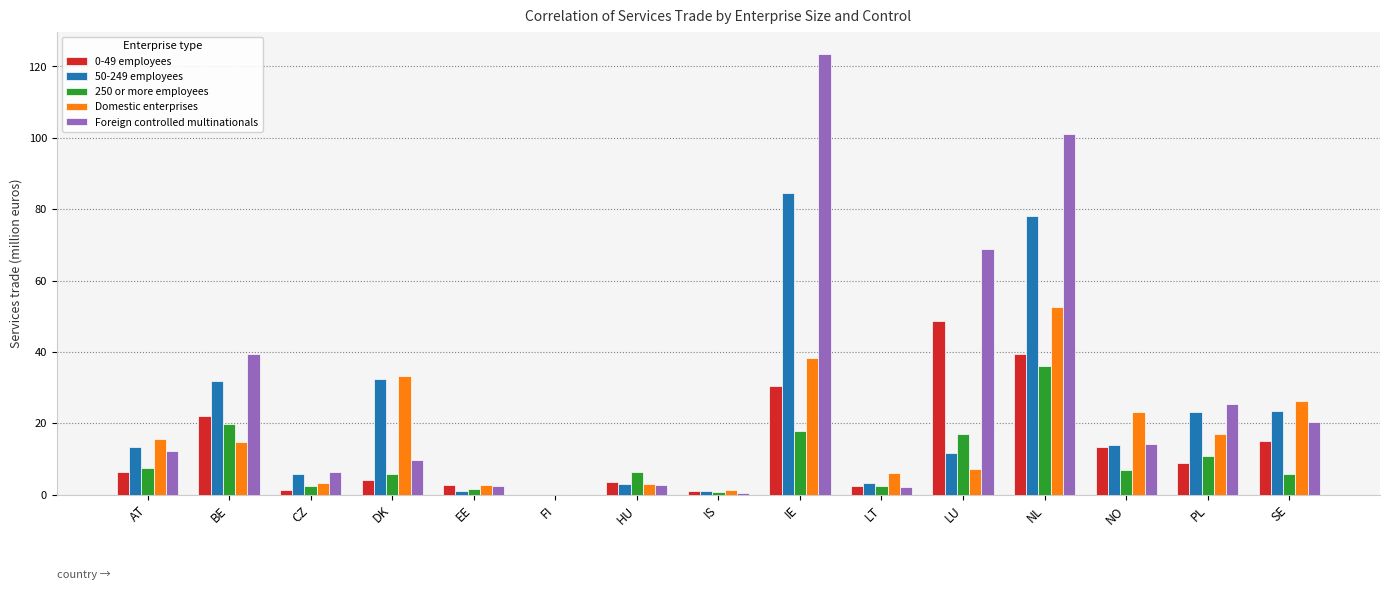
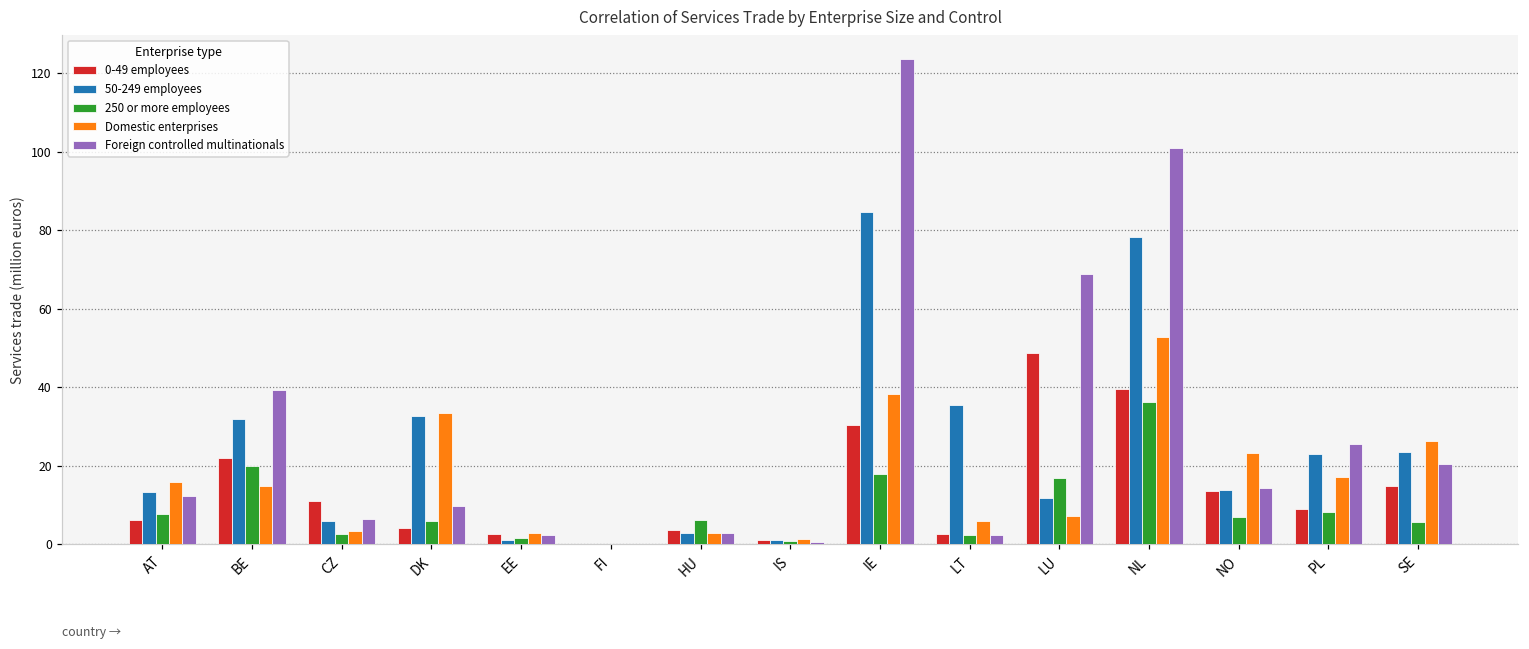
  {
    "0-49 employees": {
      "AT": 6,
      "BE": 22,
-     "CZ": 1,
+     "CZ": 11,
      "DK": 4,
      "EE": 3,
      "HU": 4,
      "IS": 1,
      "IE": 30,
      "LT": 3,
      "LU": 49,
      "NL": 39,
      "NO": 13,
      "PL": 9,
      "SE": 15
    },
    "50-249 employees": {
      "AT": 13,
      "BE": 32,
      "CZ": 6,
      "DK": 33,
      "EE": 1,
      "HU": 3,
      "IS": 1,
      "IE": 85,
-     "LT": 3,
+     "LT": 35,
      "LU": 12,
      "NL": 78,
      "NO": 14,
      "PL": 23,
      "SE": 24
    },
    "250 or more employees": {
      "AT": 8,
      "BE": 20,
      "CZ": 3,
      "DK": 6,
      "EE": 1,
      "HU": 6,
      "IS": 1,
      "IE": 18,
      "LT": 2,
      "LU": 17,
      "NL": 36,
      "NO": 7,
-     "PL": 11,
+     "PL": 8,
      "SE": 6
    },
    "Domestic enterprises": {
      "AT": 16,
      "BE": 15,
      "CZ": 3,
      "DK": 33,
      "EE": 3,
      "HU": 3,
      "IS": 1,
      "IE": 38,
      "LT": 6,
      "LU": 7,
      "NL": 53,
      "NO": 23,
      "PL": 17,
      "SE": 26
    },
    "Foreign controlled multinationals": {
      "AT": 12,
      "BE": 39,
      "CZ": 6,
      "DK": 10,
      "EE": 2,
      "HU": 3,
      "IE": 123,
      "LT": 2,
      "LU": 69,
      "NL": 101,
      "NO": 14,
      "PL": 26,
      "SE": 20
    }
  }
